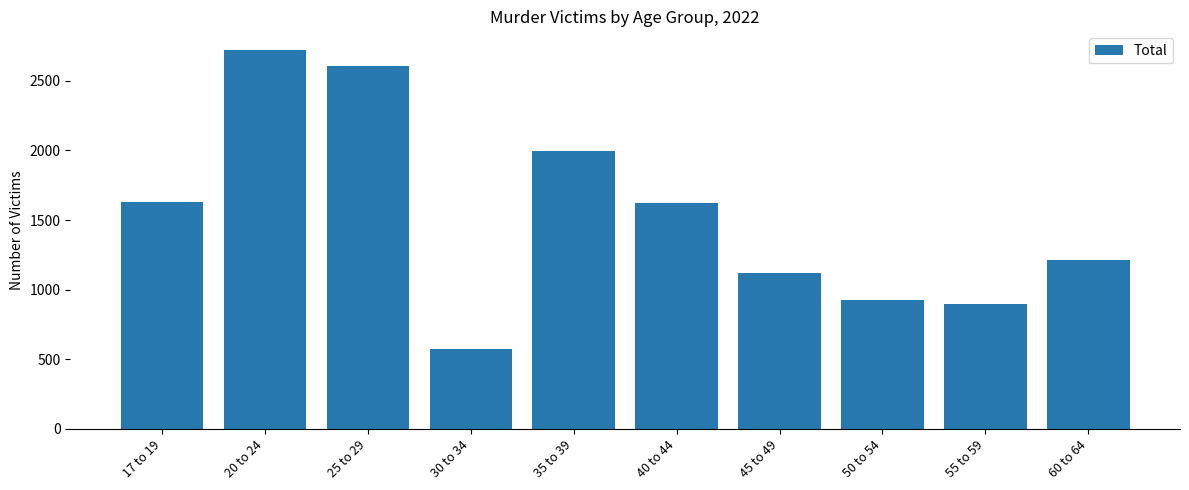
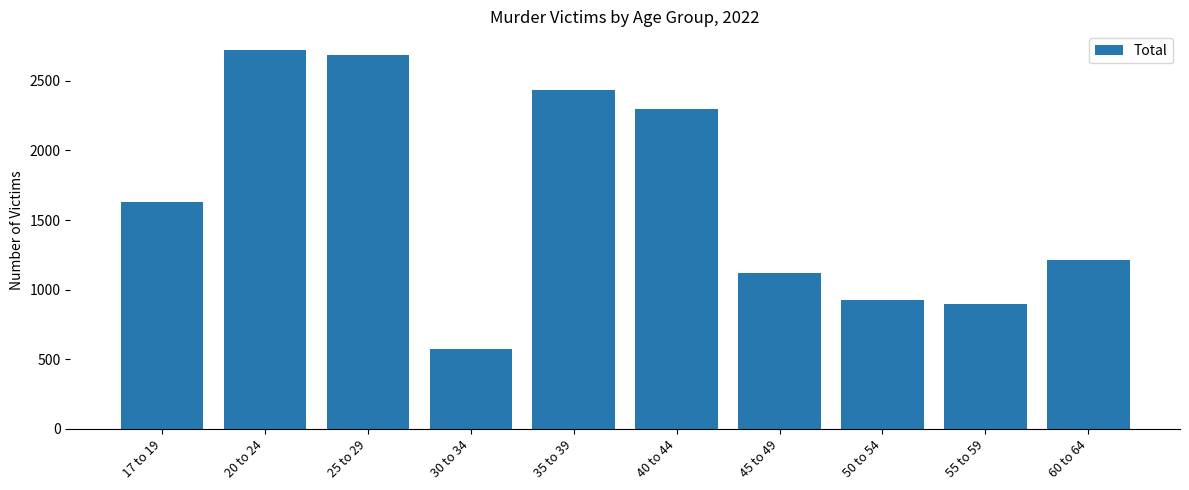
  {
    "17 to 19": 1630,
    "20 to 24": 2720,
-   "25 to 29": 2600,
+   "25 to 29": 2690,
    "30 to 34": 570,
-   "35 to 39": 2000,
-   "40 to 44": 1620,
+   "35 to 39": 2440,
+   "40 to 44": 2300,
    "45 to 49": 1120,
    "50 to 54": 930,
    "55 to 59": 900,
    "60 to 64": 1210
  }
